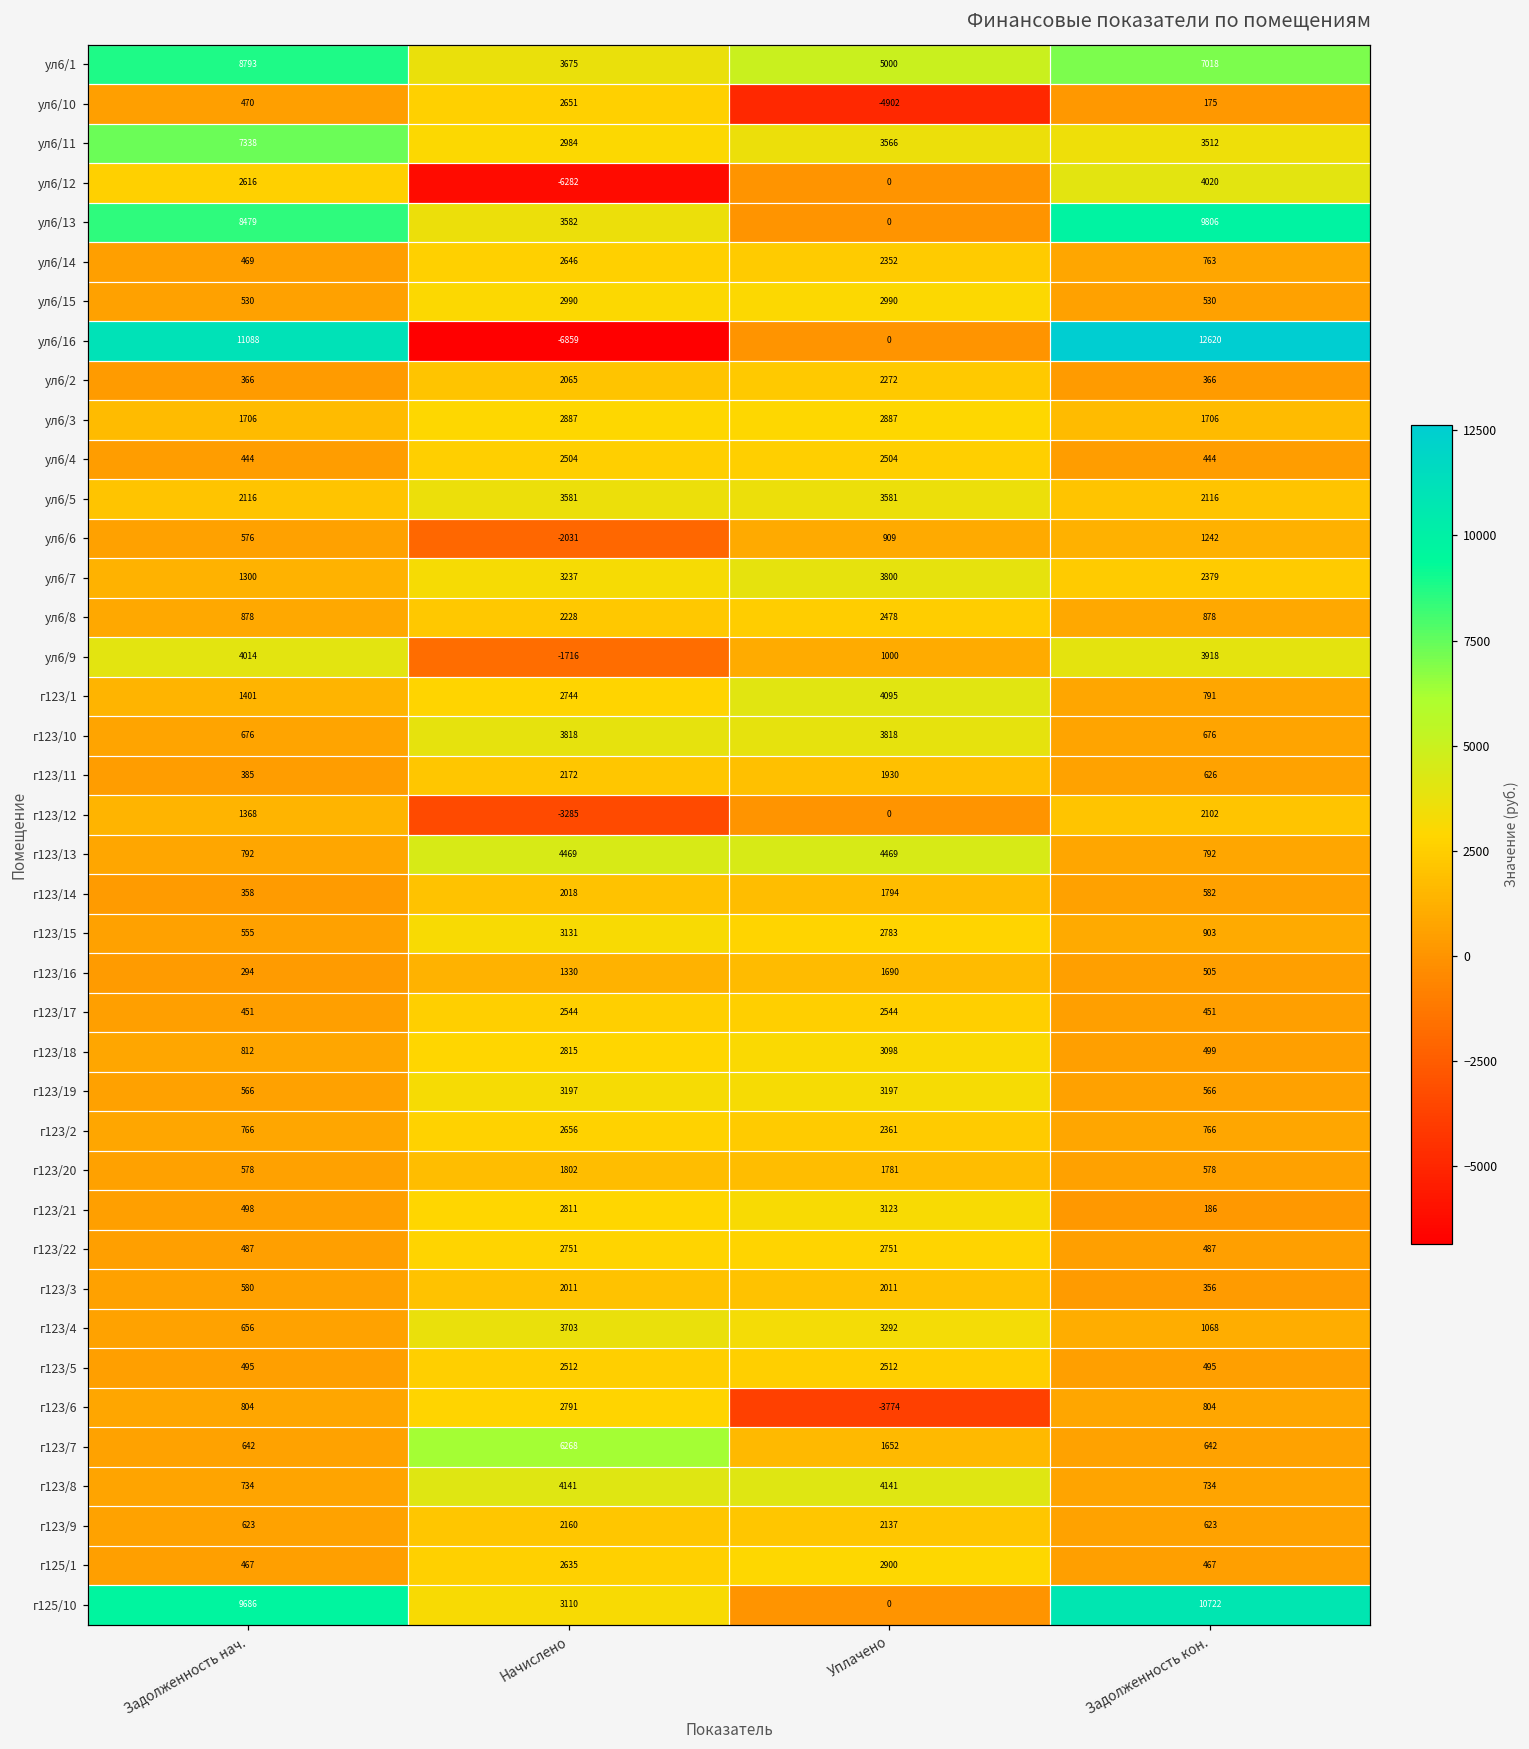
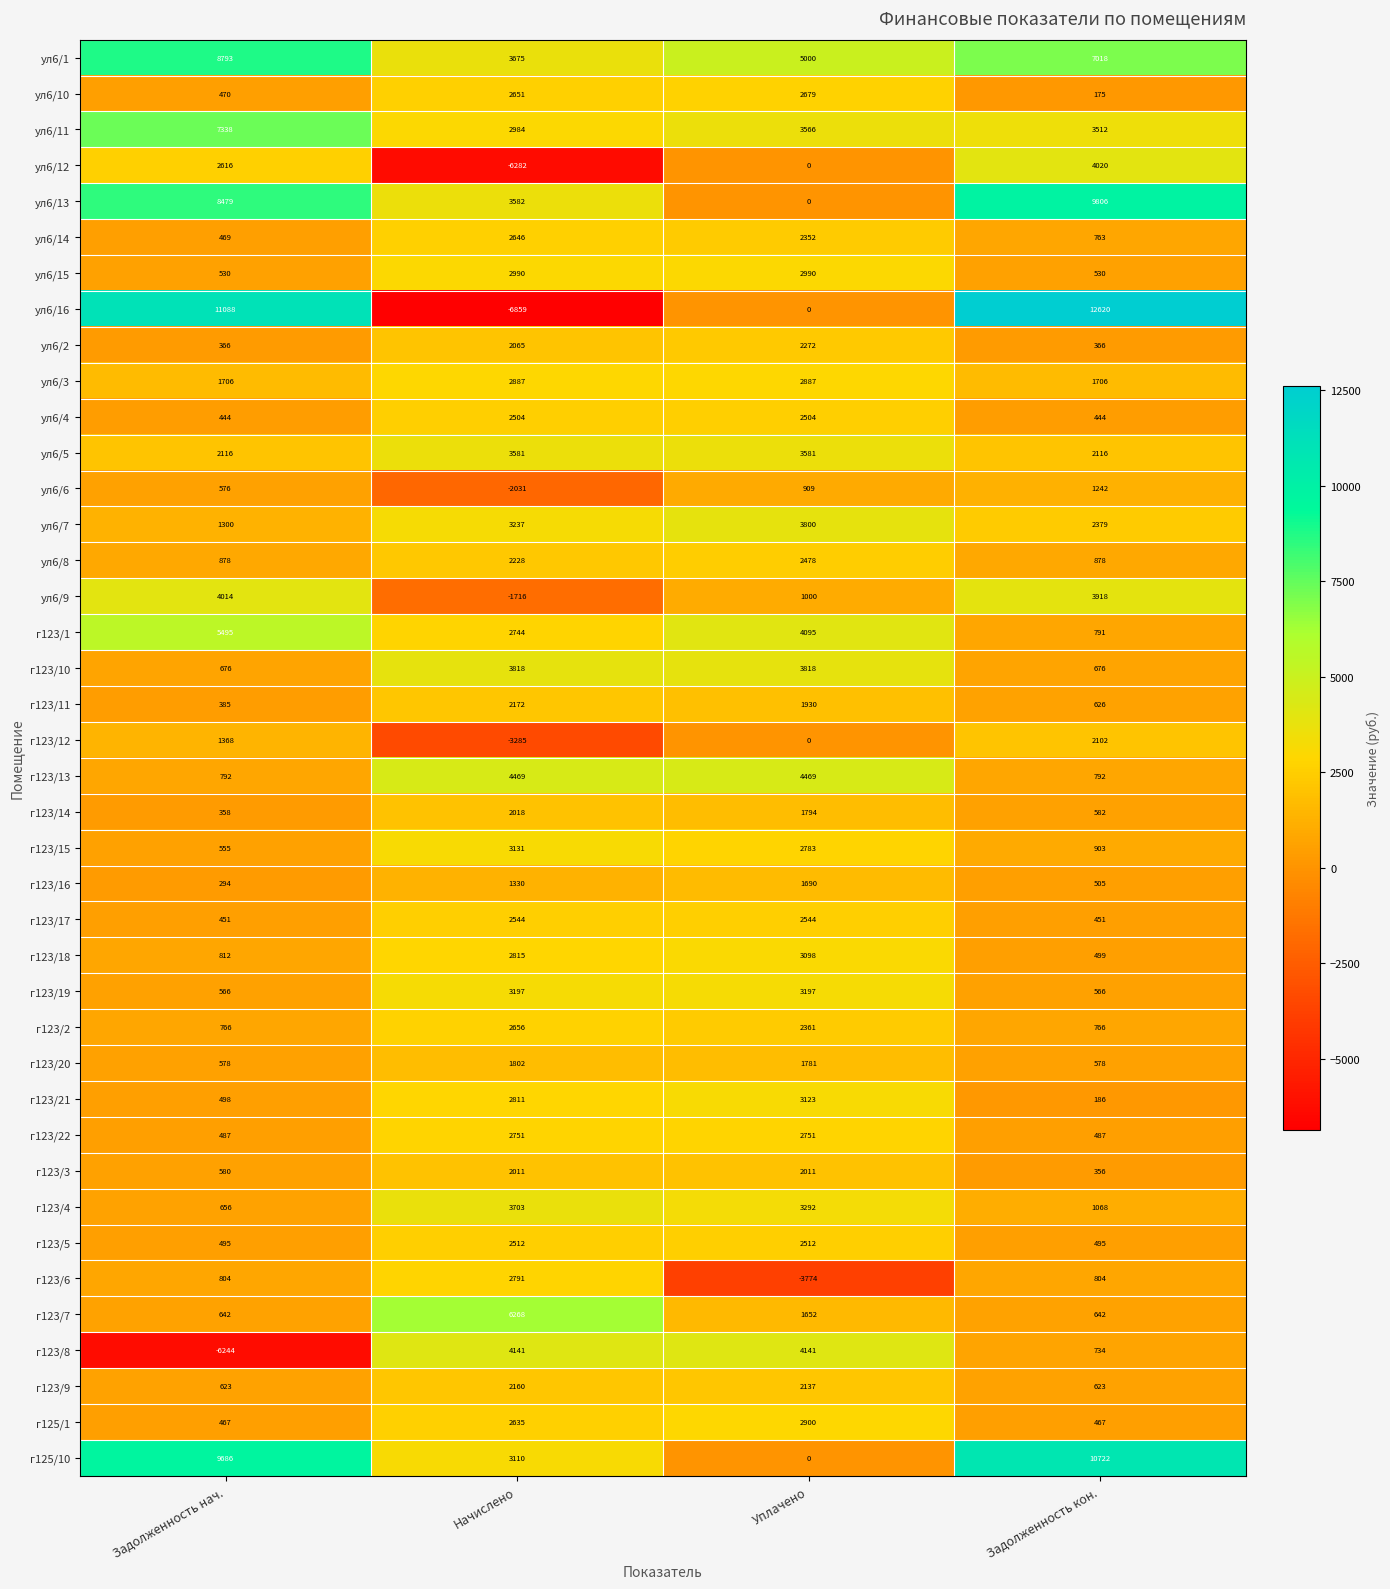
  {
    "ул6/1": {
      "Задолженность нач.": 8793,
      "Начислено": 3675,
      "Уплачено": 5000,
      "Задолженность кон.": 7018
    },
    "ул6/10": {
      "Задолженность нач.": 470,
      "Начислено": 2651,
-     "Уплачено": -4902,
+     "Уплачено": 2679,
      "Задолженность кон.": 175
    },
    "ул6/11": {
      "Задолженность нач.": 7338,
      "Начислено": 2984,
      "Уплачено": 3566,
      "Задолженность кон.": 3512
    },
    "ул6/12": {
      "Задолженность нач.": 2616,
      "Начислено": -6282,
      "Уплачено": 0,
      "Задолженность кон.": 4020
    },
    "ул6/13": {
      "Задолженность нач.": 8479,
      "Начислено": 3582,
      "Уплачено": 0,
      "Задолженность кон.": 9806
    },
    "ул6/14": {
      "Задолженность нач.": 469,
      "Начислено": 2646,
      "Уплачено": 2352,
      "Задолженность кон.": 763
    },
    "ул6/15": {
      "Задолженность нач.": 530,
      "Начислено": 2990,
      "Уплачено": 2990,
      "Задолженность кон.": 530
    },
    "ул6/16": {
      "Задолженность нач.": 11088,
      "Начислено": -6859,
      "Уплачено": 0,
      "Задолженность кон.": 12620
    },
    "ул6/2": {
      "Задолженность нач.": 366,
      "Начислено": 2065,
      "Уплачено": 2272,
      "Задолженность кон.": 366
    },
    "ул6/3": {
      "Задолженность нач.": 1706,
      "Начислено": 2887,
      "Уплачено": 2887,
      "Задолженность кон.": 1706
    },
    "ул6/4": {
      "Задолженность нач.": 444,
      "Начислено": 2504,
      "Уплачено": 2504,
      "Задолженность кон.": 444
    },
    "ул6/5": {
      "Задолженность нач.": 2116,
      "Начислено": 3581,
      "Уплачено": 3581,
      "Задолженность кон.": 2116
    },
    "ул6/6": {
      "Задолженность нач.": 576,
      "Начислено": -2031,
      "Уплачено": 909,
      "Задолженность кон.": 1242
    },
    "ул6/7": {
      "Задолженность нач.": 1300,
      "Начислено": 3237,
      "Уплачено": 3800,
      "Задолженность кон.": 2379
    },
    "ул6/8": {
      "Задолженность нач.": 878,
      "Начислено": 2228,
      "Уплачено": 2478,
      "Задолженность кон.": 878
    },
    "ул6/9": {
      "Задолженность нач.": 4014,
      "Начислено": -1716,
      "Уплачено": 1000,
      "Задолженность кон.": 3918
    },
    "г123/1": {
-     "Задолженность нач.": 1401,
+     "Задолженность нач.": 5495,
      "Начислено": 2744,
      "Уплачено": 4095,
      "Задолженность кон.": 791
    },
    "г123/10": {
      "Задолженность нач.": 676,
      "Начислено": 3818,
      "Уплачено": 3818,
      "Задолженность кон.": 676
    },
    "г123/11": {
      "Задолженность нач.": 385,
      "Начислено": 2172,
      "Уплачено": 1930,
      "Задолженность кон.": 626
    },
    "г123/12": {
      "Задолженность нач.": 1368,
      "Начислено": -3285,
      "Уплачено": 0,
      "Задолженность кон.": 2102
    },
    "г123/13": {
      "Задолженность нач.": 792,
      "Начислено": 4469,
      "Уплачено": 4469,
      "Задолженность кон.": 792
    },
    "г123/14": {
      "Задолженность нач.": 358,
      "Начислено": 2018,
      "Уплачено": 1794,
      "Задолженность кон.": 582
    },
    "г123/15": {
      "Задолженность нач.": 555,
      "Начислено": 3131,
      "Уплачено": 2783,
      "Задолженность кон.": 903
    },
    "г123/16": {
      "Задолженность нач.": 294,
      "Начислено": 1330,
      "Уплачено": 1690,
      "Задолженность кон.": 505
    },
    "г123/17": {
      "Задолженность нач.": 451,
      "Начислено": 2544,
      "Уплачено": 2544,
      "Задолженность кон.": 451
    },
    "г123/18": {
      "Задолженность нач.": 812,
      "Начислено": 2815,
      "Уплачено": 3098,
      "Задолженность кон.": 499
    },
    "г123/19": {
      "Задолженность нач.": 566,
      "Начислено": 3197,
      "Уплачено": 3197,
      "Задолженность кон.": 566
    },
    "г123/2": {
      "Задолженность нач.": 766,
      "Начислено": 2656,
      "Уплачено": 2361,
      "Задолженность кон.": 766
    },
    "г123/20": {
      "Задолженность нач.": 578,
      "Начислено": 1802,
      "Уплачено": 1781,
      "Задолженность кон.": 578
    },
    "г123/21": {
      "Задолженность нач.": 498,
      "Начислено": 2811,
      "Уплачено": 3123,
      "Задолженность кон.": 186
    },
    "г123/22": {
      "Задолженность нач.": 487,
      "Начислено": 2751,
      "Уплачено": 2751,
      "Задолженность кон.": 487
    },
    "г123/3": {
      "Задолженность нач.": 580,
      "Начислено": 2011,
      "Уплачено": 2011,
      "Задолженность кон.": 356
    },
    "г123/4": {
      "Задолженность нач.": 656,
      "Начислено": 3703,
      "Уплачено": 3292,
      "Задолженность кон.": 1068
    },
    "г123/5": {
      "Задолженность нач.": 495,
      "Начислено": 2512,
      "Уплачено": 2512,
      "Задолженность кон.": 495
    },
    "г123/6": {
      "Задолженность нач.": 804,
      "Начислено": 2791,
      "Уплачено": -3774,
      "Задолженность кон.": 804
    },
    "г123/7": {
      "Задолженность нач.": 642,
      "Начислено": 6268,
      "Уплачено": 1652,
      "Задолженность кон.": 642
    },
    "г123/8": {
-     "Задолженность нач.": 734,
+     "Задолженность нач.": -6244,
      "Начислено": 4141,
      "Уплачено": 4141,
      "Задолженность кон.": 734
    },
    "г123/9": {
      "Задолженность нач.": 623,
      "Начислено": 2160,
      "Уплачено": 2137,
      "Задолженность кон.": 623
    },
    "г125/1": {
      "Задолженность нач.": 467,
      "Начислено": 2635,
      "Уплачено": 2900,
      "Задолженность кон.": 467
    },
    "г125/10": {
      "Задолженность нач.": 9686,
      "Начислено": 3110,
      "Уплачено": 0,
      "Задолженность кон.": 10722
    }
  }
